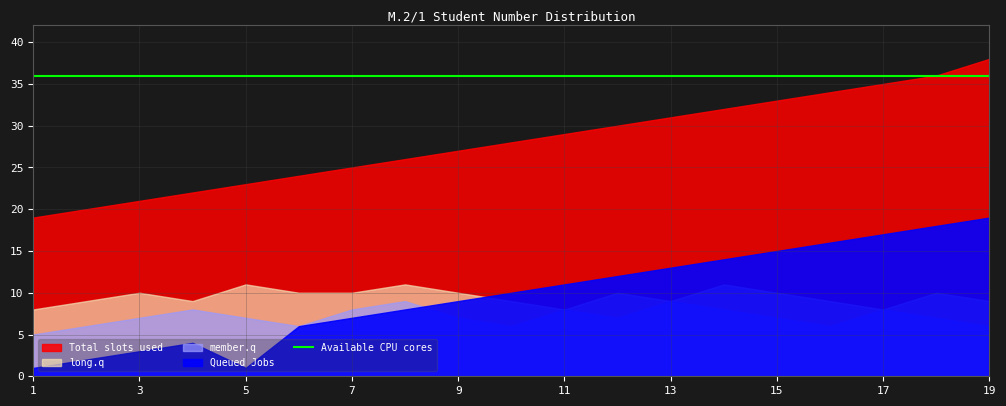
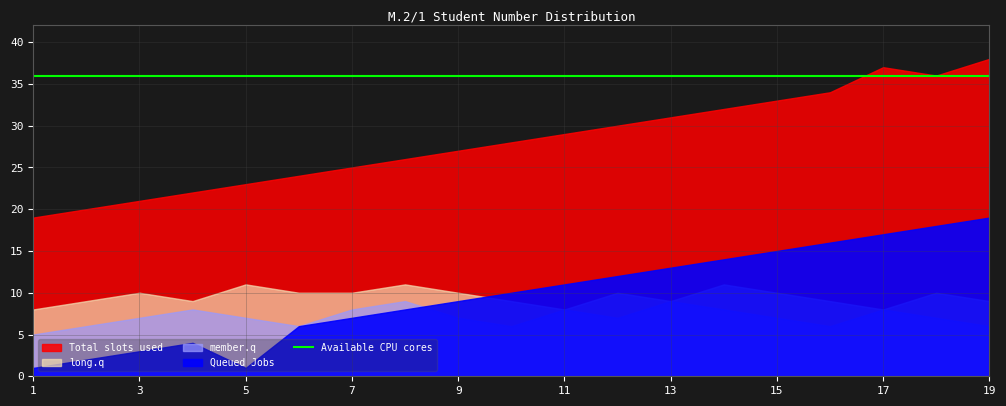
  {
    "Available CPU cores": {
      "1": 36,
      "3": 36,
      "5": 36,
      "7": 36,
      "9": 36,
      "11": 36,
      "13": 36,
      "15": 36,
      "17": 36,
      "19": 36
    },
    "Total slots used": {
      "1": 19,
      "3": 21,
      "5": 23,
      "7": 25,
      "9": 27,
      "11": 29,
      "13": 31,
      "15": 33,
-     "17": 35,
+     "17": 37,
      "19": 38
    },
    "long.q": {
      "1": 8,
      "3": 10,
      "5": 11,
      "7": 10,
      "9": 10,
      "15": 10,
      "19": 9
    },
    "member.q": {
      "1": 5,
      "3": 7,
      "5": 7,
      "7": 8,
      "9": 7,
      "15": 7,
      "19": 6
    },
    "Queued Jobs": {
      "1": 1,
      "7": 7,
      "9": 9,
      "11": 11,
      "13": 13,
      "15": 15,
      "17": 17,
      "19": 19
    }
  }
